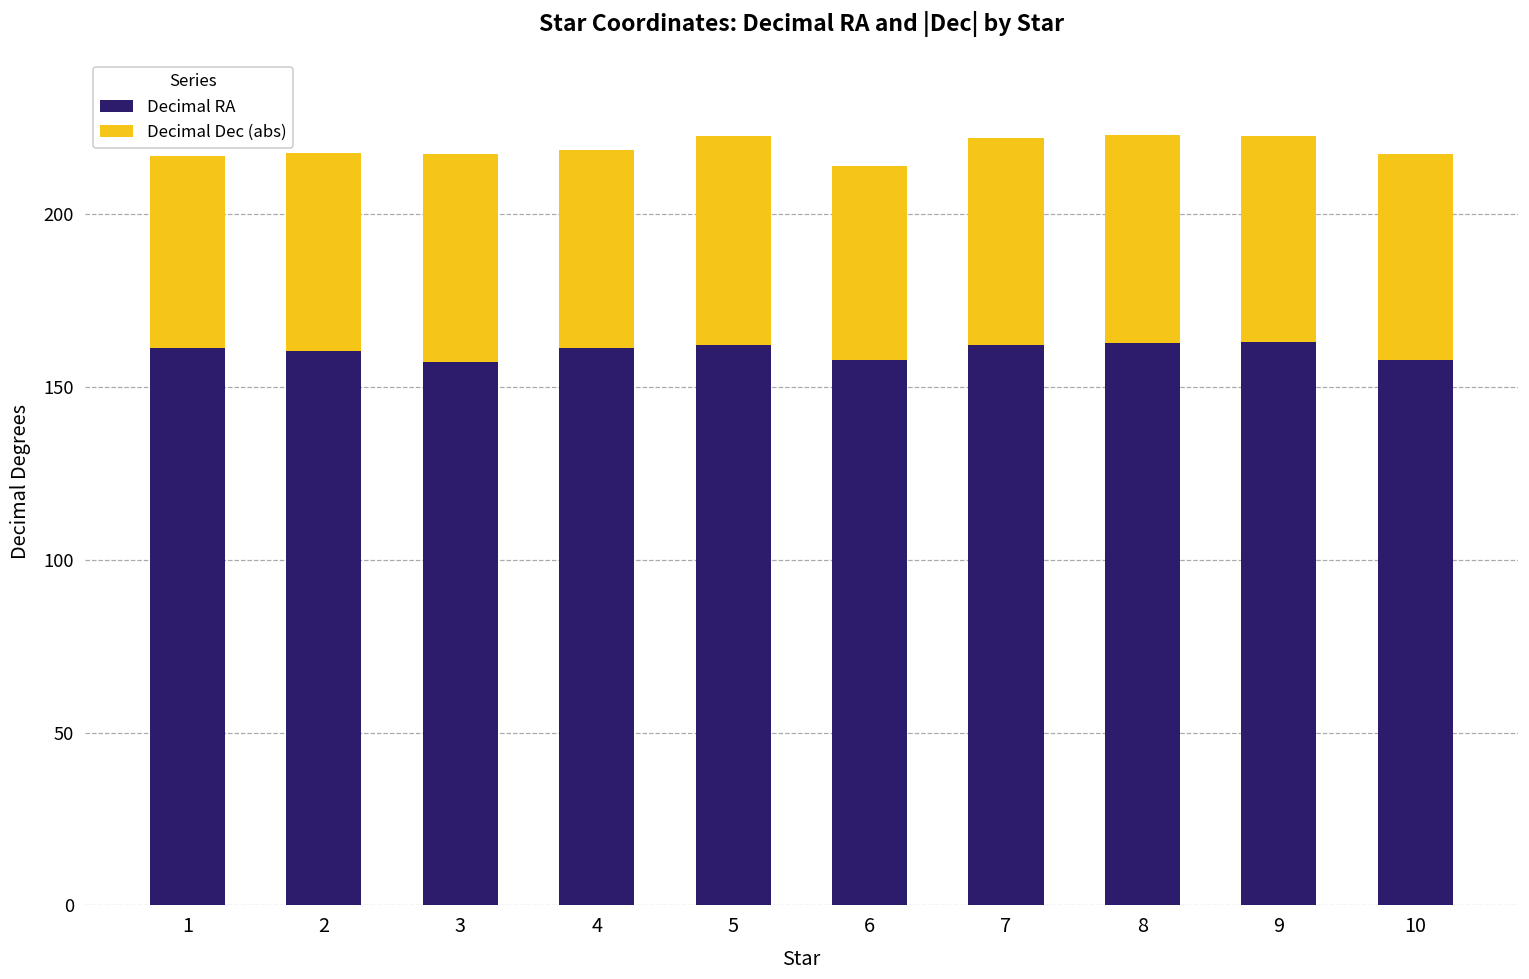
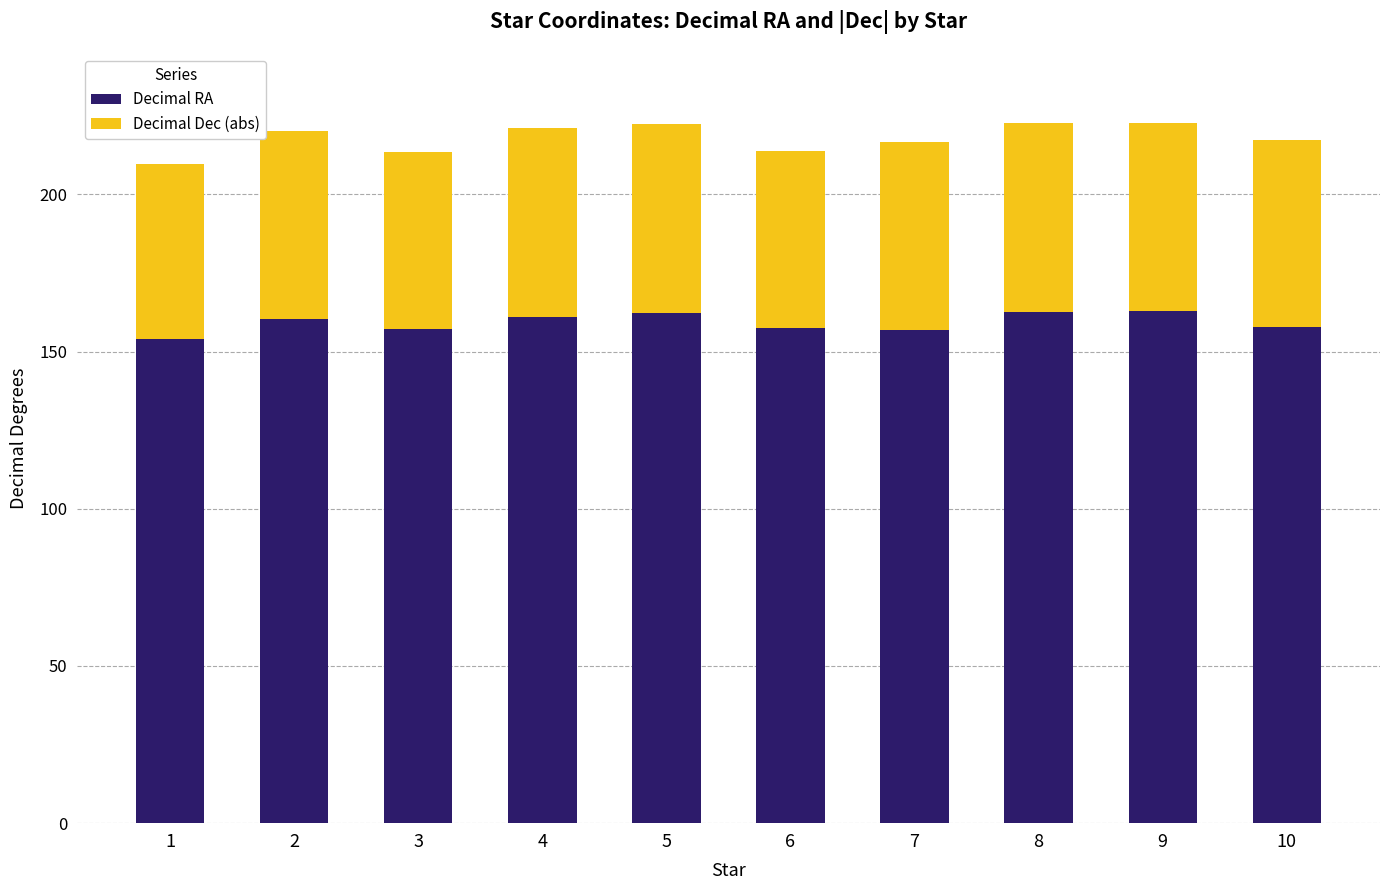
  {
    "Decimal RA": {
-     "1": 161,
+     "1": 154,
      "2": 160,
      "3": 157,
      "4": 161,
      "5": 162,
      "6": 158,
-     "7": 162,
+     "7": 157,
      "8": 163,
      "9": 163,
      "10": 158
    },
    "Decimal Dec (abs)": {
      "1": 56,
-     "2": 57,
-     "3": 60,
-     "4": 57,
+     "2": 60,
+     "3": 56,
+     "4": 60,
      "5": 60,
      "6": 56,
      "7": 60,
      "8": 60,
      "9": 60,
      "10": 59
    }
  }
